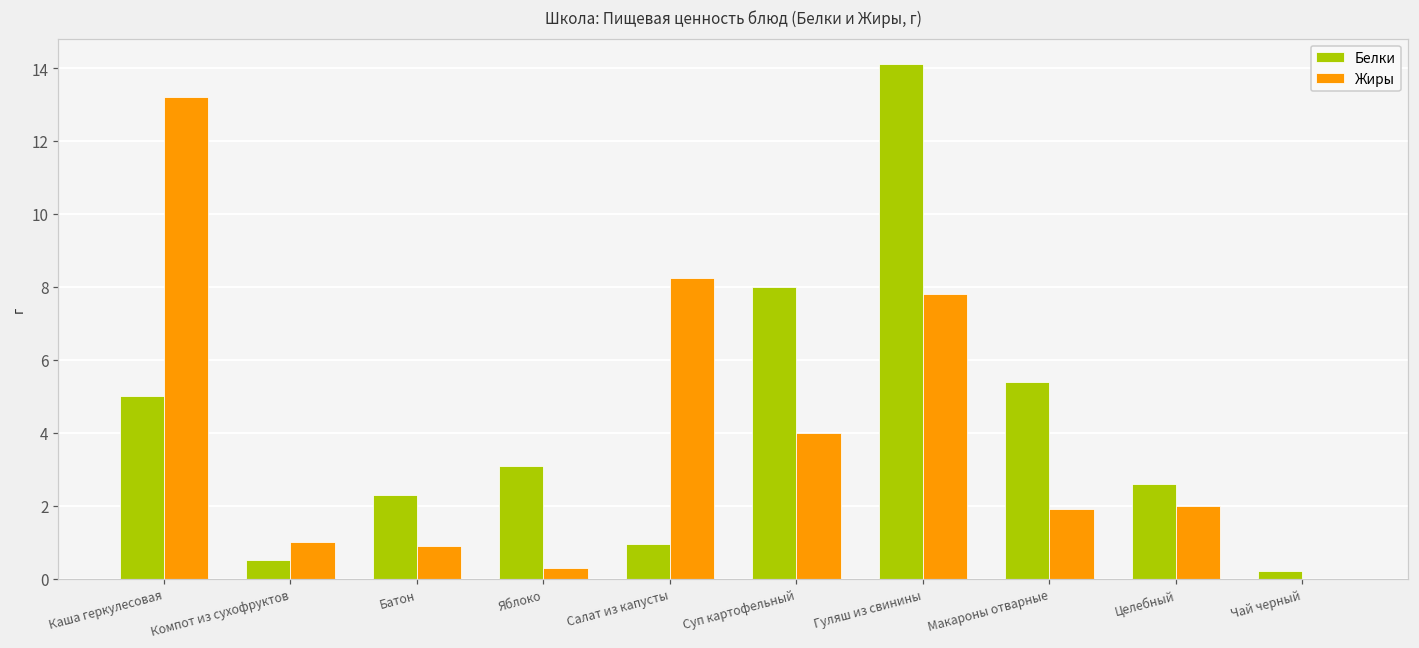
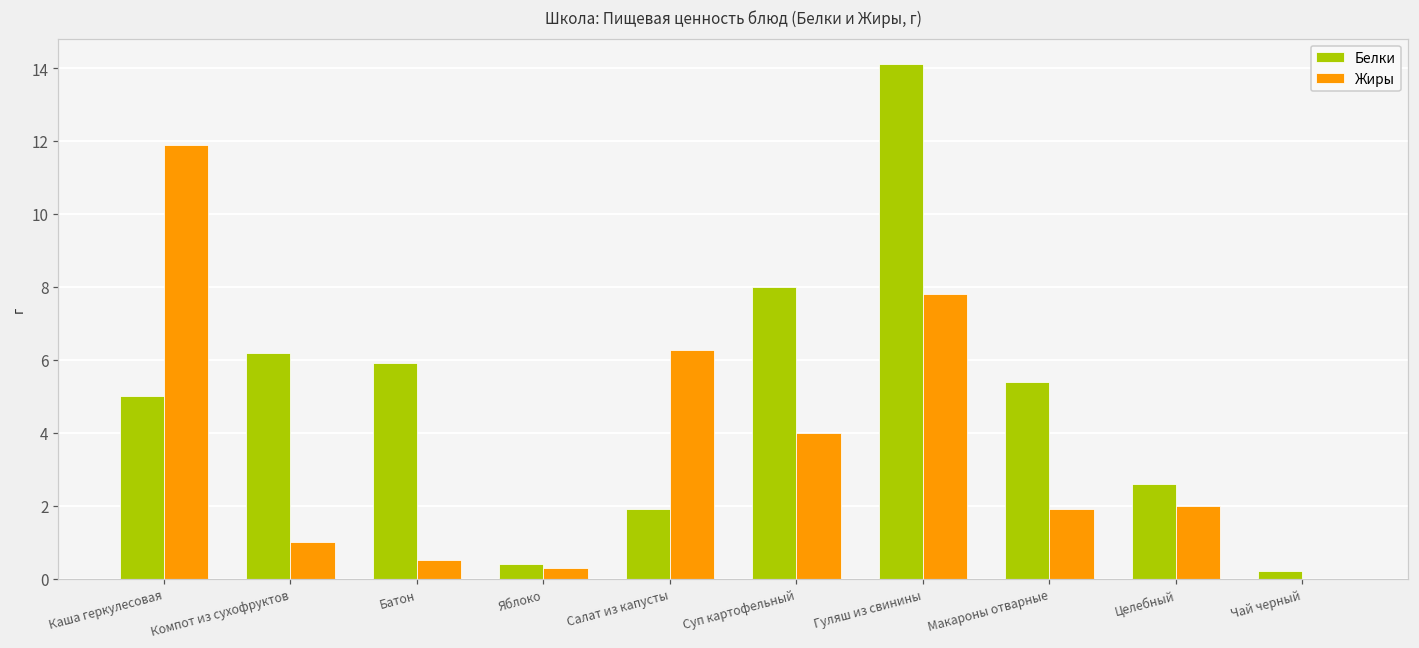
  {
    "Белки": {
      "Каша геркулесовая": 5.0,
-     "Компот из сухофруктов": 0.5,
-     "Батон": 2.3,
-     "Яблоко": 3.1,
-     "Салат из капусты": 0.9,
+     "Компот из сухофруктов": 6.2,
+     "Батон": 5.9,
+     "Яблоко": 0.4,
+     "Салат из капусты": 1.9,
      "Суп картофельный": 8.0,
      "Гуляш из свинины": 14.1,
      "Макароны отварные": 5.4,
      "Целебный": 2.6,
      "Чай черный": 0.2
    },
    "Жиры": {
-     "Каша геркулесовая": 13.2,
+     "Каша геркулесовая": 11.9,
      "Компот из сухофруктов": 1.0,
-     "Батон": 0.9,
+     "Батон": 0.5,
      "Яблоко": 0.3,
-     "Салат из капусты": 8.3,
+     "Салат из капусты": 6.3,
      "Суп картофельный": 4.0,
      "Гуляш из свинины": 7.8,
      "Макароны отварные": 1.9,
      "Целебный": 2.0,
      "Чай черный": 0.0
    }
  }
